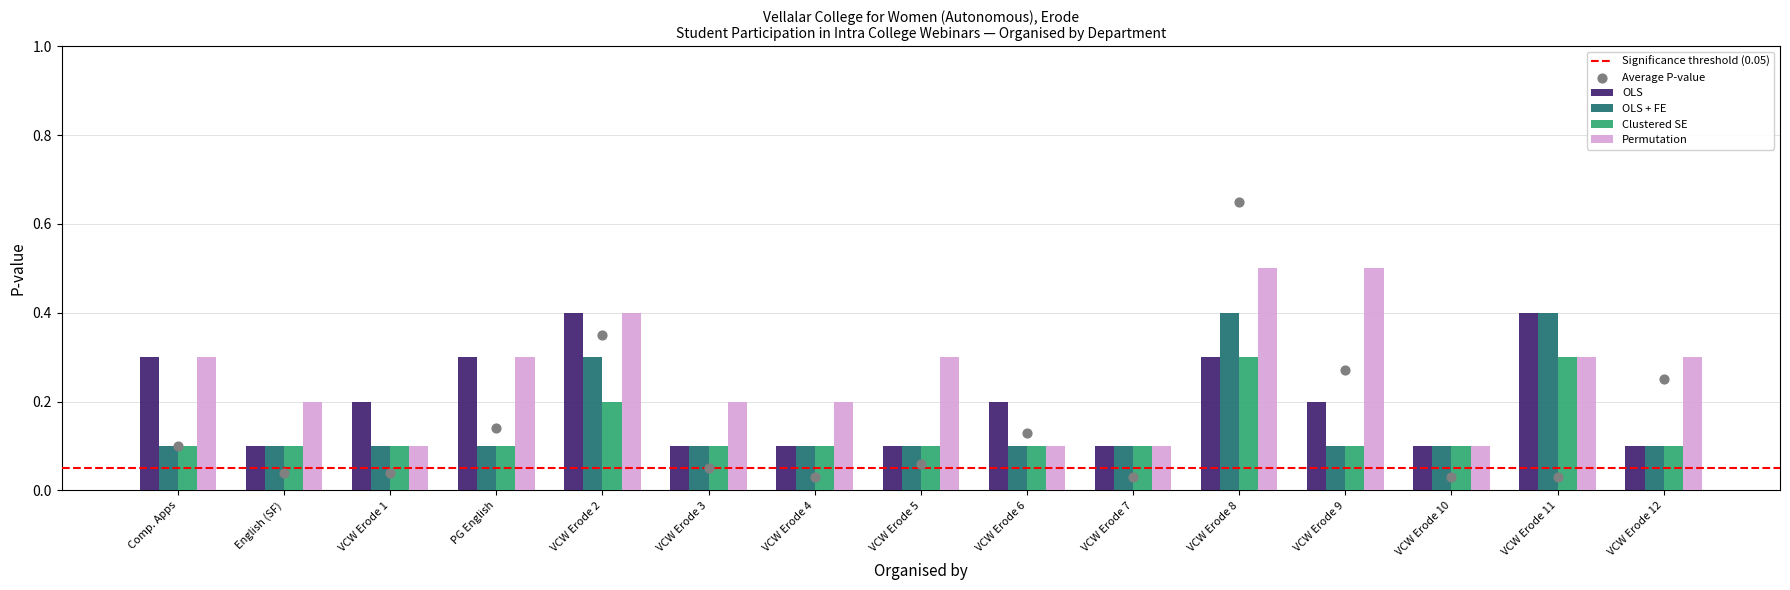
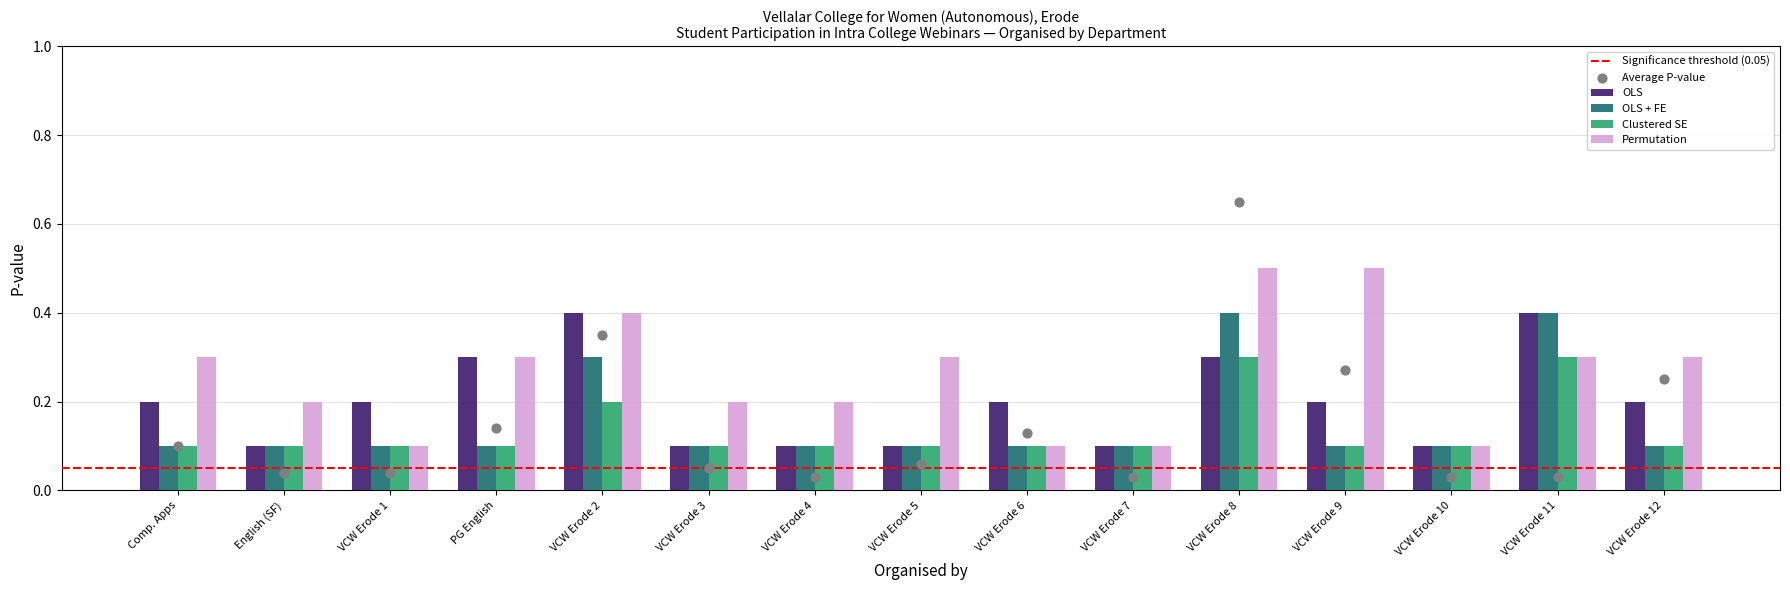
  {
    "OLS": {
-     "Comp. Apps": 0.30,
+     "Comp. Apps": 0.20,
      "English (SF)": 0.10,
      "VCW Erode 1": 0.20,
      "PG English": 0.30,
      "VCW Erode 2": 0.40,
      "VCW Erode 3": 0.10,
      "VCW Erode 4": 0.10,
      "VCW Erode 5": 0.10,
      "VCW Erode 6": 0.20,
      "VCW Erode 7": 0.10,
      "VCW Erode 8": 0.30,
      "VCW Erode 9": 0.20,
      "VCW Erode 10": 0.10,
      "VCW Erode 11": 0.40,
-     "VCW Erode 12": 0.10
+     "VCW Erode 12": 0.20
    },
    "OLS + FE": {
      "Comp. Apps": 0.10,
      "English (SF)": 0.10,
      "VCW Erode 1": 0.10,
      "PG English": 0.10,
      "VCW Erode 2": 0.30,
      "VCW Erode 3": 0.10,
      "VCW Erode 4": 0.10,
      "VCW Erode 5": 0.10,
      "VCW Erode 6": 0.10,
      "VCW Erode 7": 0.10,
      "VCW Erode 8": 0.40,
      "VCW Erode 9": 0.10,
      "VCW Erode 10": 0.10,
      "VCW Erode 11": 0.40,
      "VCW Erode 12": 0.10
    },
    "Clustered SE": {
      "Comp. Apps": 0.10,
      "English (SF)": 0.10,
      "VCW Erode 1": 0.10,
      "PG English": 0.10,
      "VCW Erode 2": 0.20,
      "VCW Erode 3": 0.10,
      "VCW Erode 4": 0.10,
      "VCW Erode 5": 0.10,
      "VCW Erode 6": 0.10,
      "VCW Erode 7": 0.10,
      "VCW Erode 8": 0.30,
      "VCW Erode 9": 0.10,
      "VCW Erode 10": 0.10,
      "VCW Erode 11": 0.30,
      "VCW Erode 12": 0.10
    },
    "Permutation": {
      "Comp. Apps": 0.30,
      "English (SF)": 0.20,
      "VCW Erode 1": 0.10,
      "PG English": 0.30,
      "VCW Erode 2": 0.40,
      "VCW Erode 3": 0.20,
      "VCW Erode 4": 0.20,
      "VCW Erode 5": 0.30,
      "VCW Erode 6": 0.10,
      "VCW Erode 7": 0.10,
      "VCW Erode 8": 0.50,
      "VCW Erode 9": 0.50,
      "VCW Erode 10": 0.10,
      "VCW Erode 11": 0.30,
      "VCW Erode 12": 0.30
    }
  }
